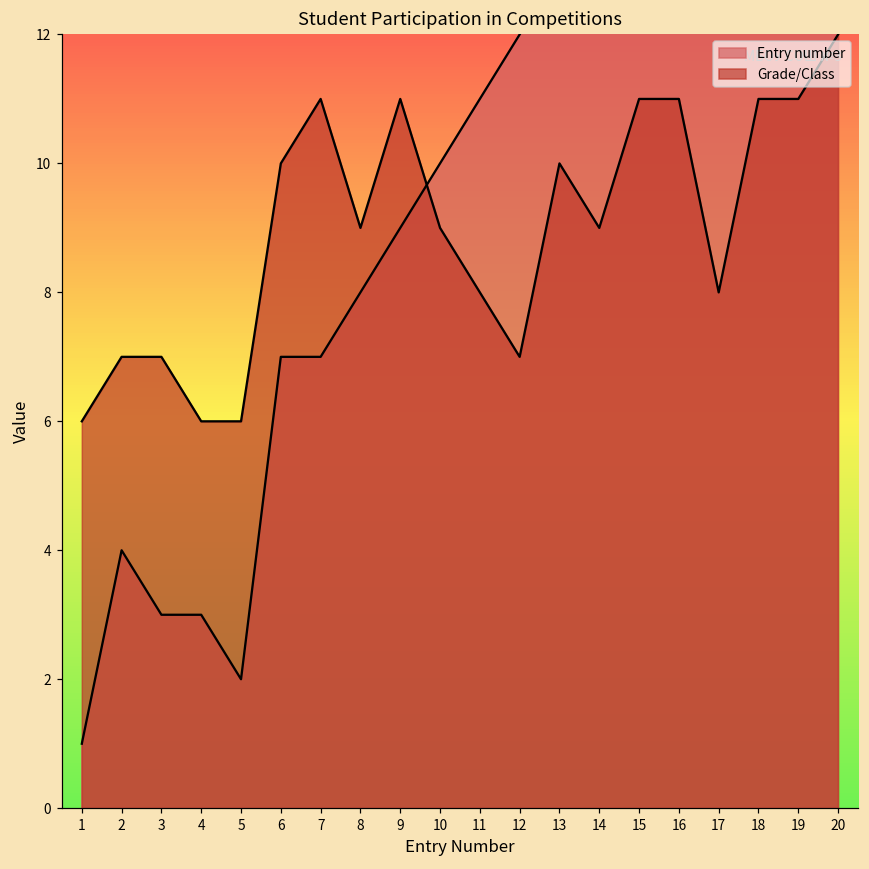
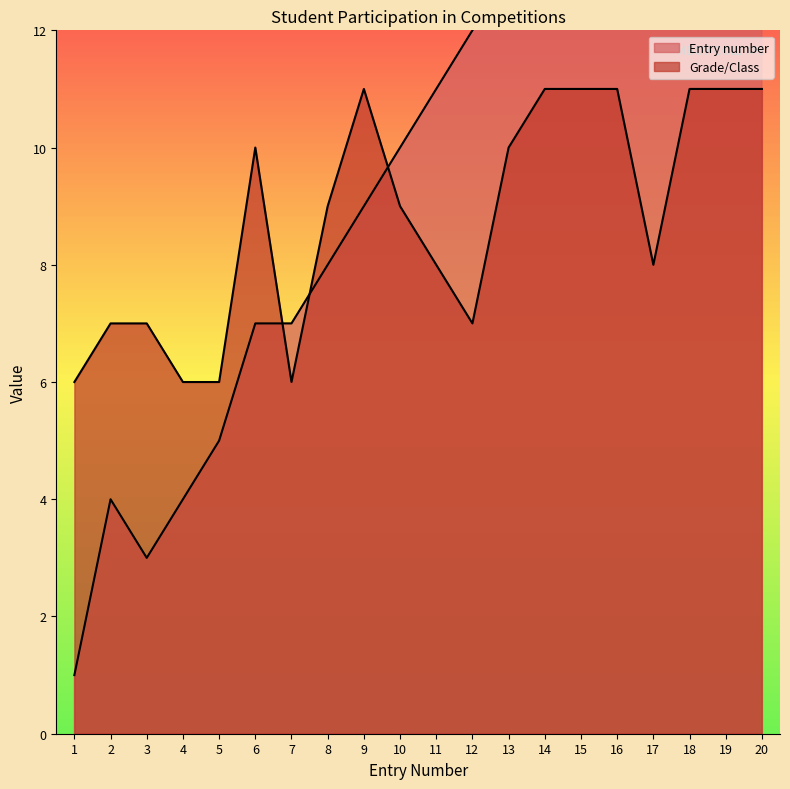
  {
    "Entry number": {
      "1": 1,
      "2": 4,
      "3": 3,
-     "4": 3,
-     "5": 2,
+     "4": 4,
+     "5": 5,
      "6": 7,
      "7": 7,
      "8": 8,
      "9": 9,
      "10": 10,
      "11": 11,
      "12": 12
    },
    "Grade/Class": {
      "1": 6,
      "2": 7,
      "3": 7,
      "4": 6,
      "5": 6,
      "6": 10,
-     "7": 11,
+     "7": 6,
      "8": 9,
      "9": 11,
      "10": 9,
      "11": 8,
      "12": 7,
      "13": 10,
-     "14": 9,
+     "14": 11,
      "15": 11,
      "16": 11,
      "17": 8,
      "18": 11,
      "19": 11,
-     "20": 12
+     "20": 11
    }
  }
